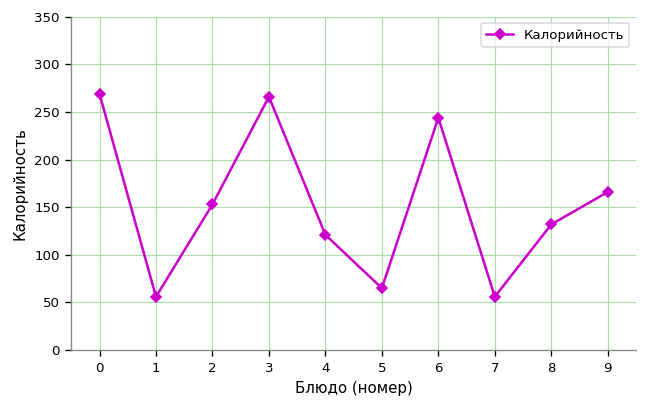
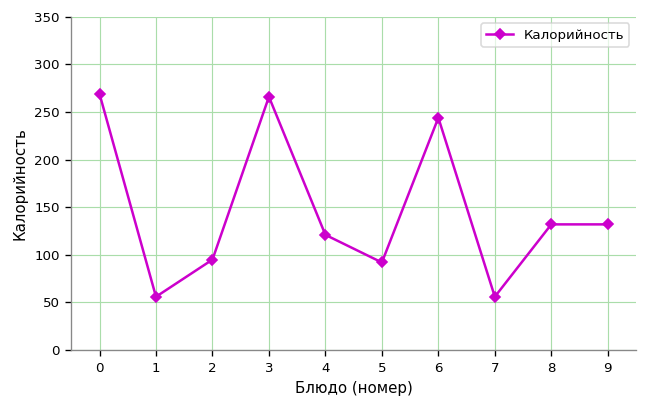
  {
    "0": 270,
    "1": 60,
-   "2": 150,
+   "2": 100,
    "3": 270,
    "4": 120,
-   "5": 70,
+   "5": 90,
    "6": 240,
    "7": 60,
    "8": 130,
-   "9": 170
+   "9": 130
  }
